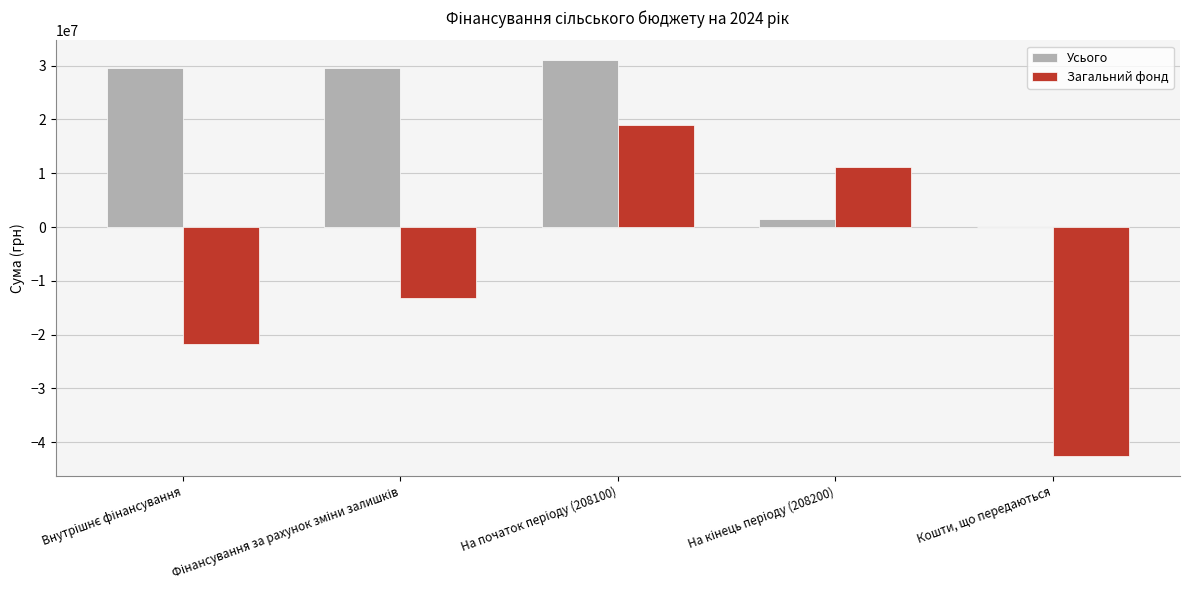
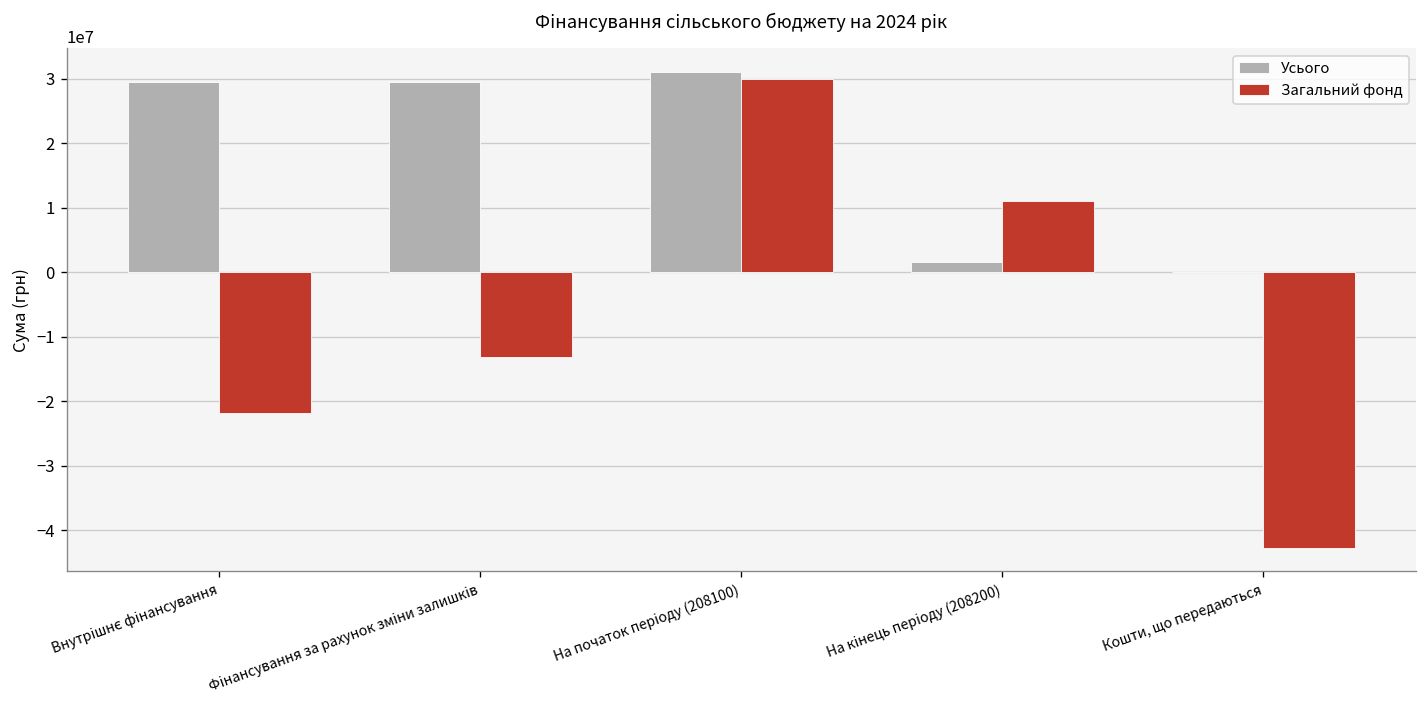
  {
    "Усього": {
      "Внутрішнє фінансування": 29000000,
      "Фінансування за рахунок зміни залишків": 29000000,
      "На початок періоду (208100)": 31000000,
      "На кінець періоду (208200)": 2000000,
      "Кошти, що передаються": 0
    },
    "Загальний фонд": {
      "Внутрішнє фінансування": -22000000,
      "Фінансування за рахунок зміни залишків": -13000000,
-     "На початок періоду (208100)": 19000000,
+     "На початок періоду (208100)": 30000000,
      "На кінець періоду (208200)": 11000000,
      "Кошти, що передаються": -43000000
    }
  }
